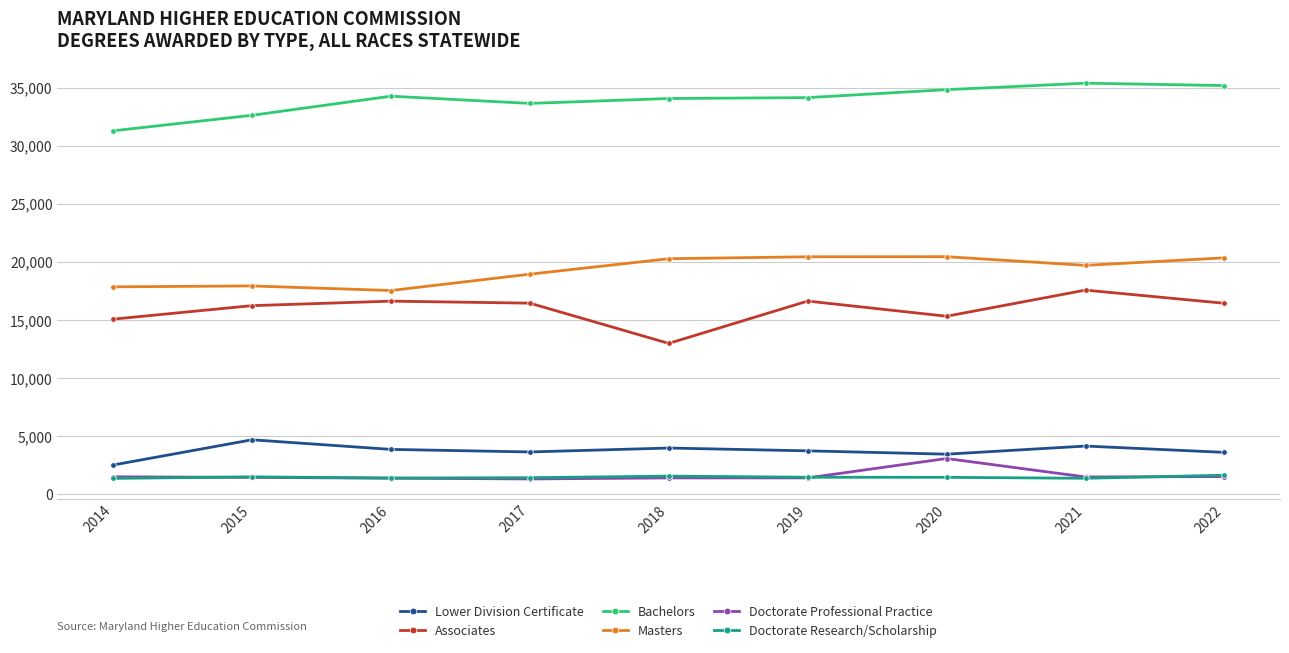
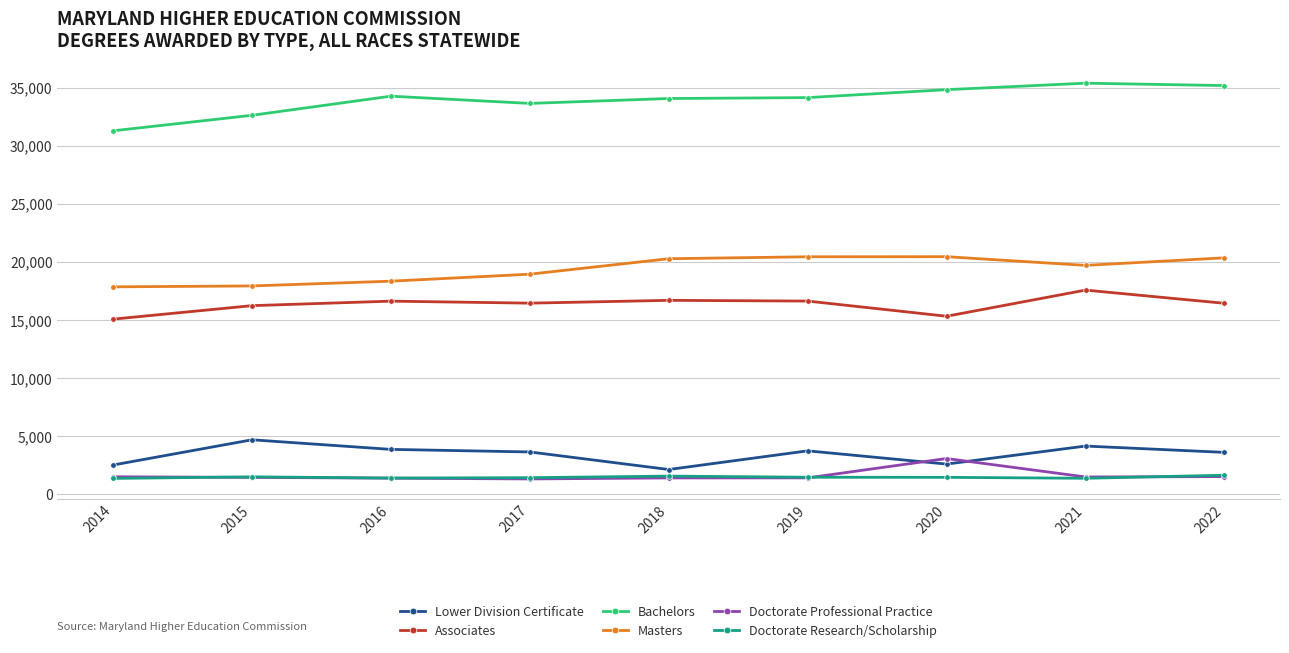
  {
    "Lower Division Certificate": {
      "2014": "2,500",
      "2015": "4,700",
      "2016": "3,900",
      "2017": "3,700",
-     "2018": "4,000",
+     "2018": "2,100",
      "2019": "3,700",
-     "2020": "3,500",
+     "2020": "2,600",
      "2021": "4,200",
      "2022": "3,600"
    },
    "Associates": {
      "2014": "15,100",
      "2015": "16,200",
      "2016": "16,600",
      "2017": "16,500",
-     "2018": "13,000",
+     "2018": "16,700",
      "2019": "16,600",
      "2020": "15,300",
      "2021": "17,600",
      "2022": "16,400"
    },
    "Masters": {
      "2014": "17,900",
      "2015": "17,900",
-     "2016": "17,500",
+     "2016": "18,300",
      "2017": "19,000",
      "2018": "20,300",
      "2019": "20,400",
      "2020": "20,500",
      "2021": "19,700",
      "2022": "20,400"
    },
    "Doctorate Professional Practice": {
      "2020": "3,100"
    }
  }
